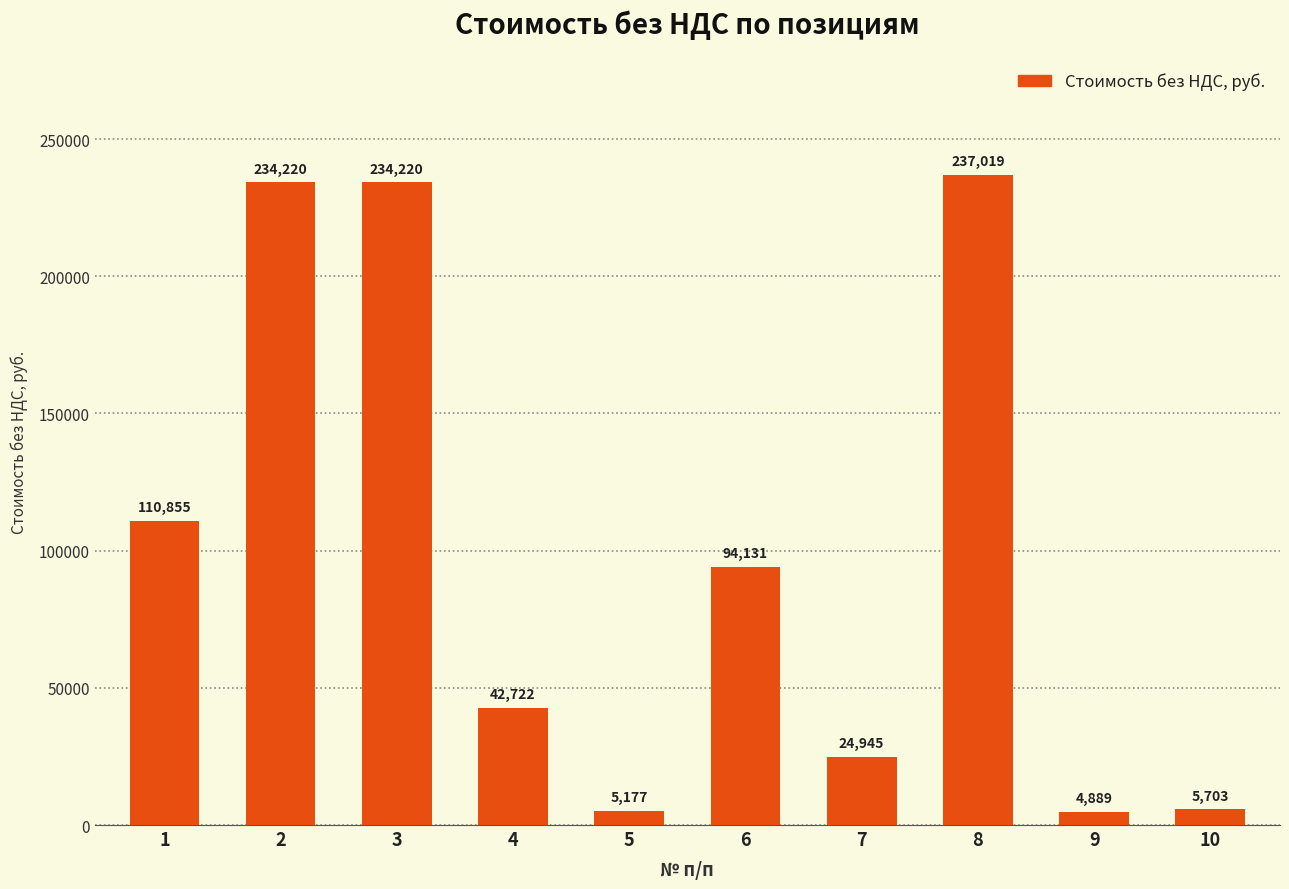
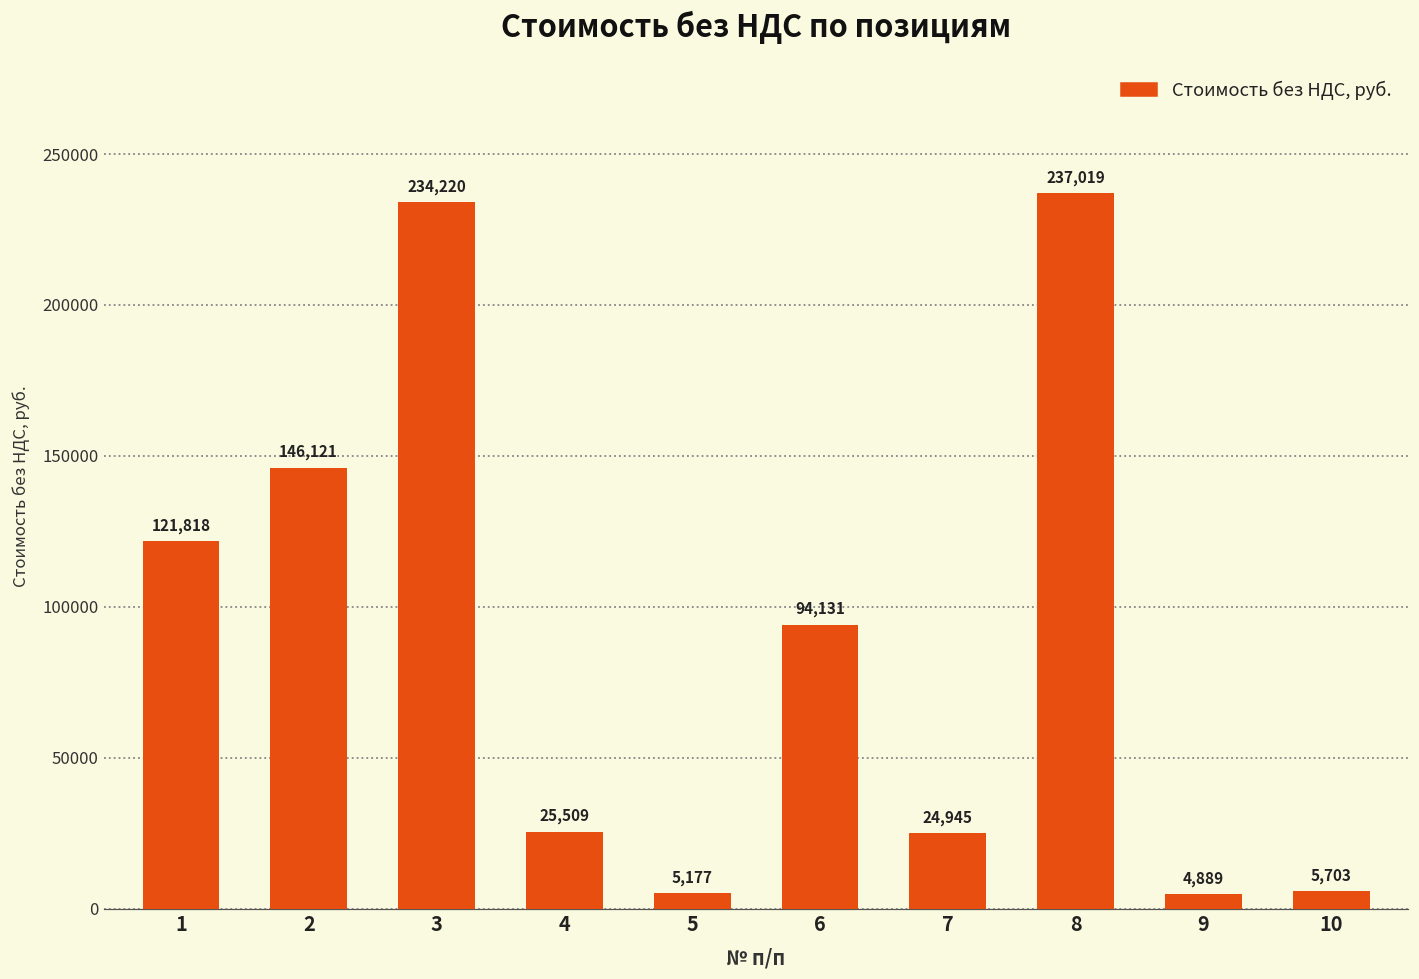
  {
-   "1": "110,855",
-   "2": "234,220",
+   "1": "121,818",
+   "2": "146,121",
    "3": "234,220",
-   "4": "42,722",
+   "4": "25,509",
    "5": "5,177",
    "6": "94,131",
    "7": "24,945",
    "8": "237,019",
    "9": "4,889",
    "10": "5,703"
  }
